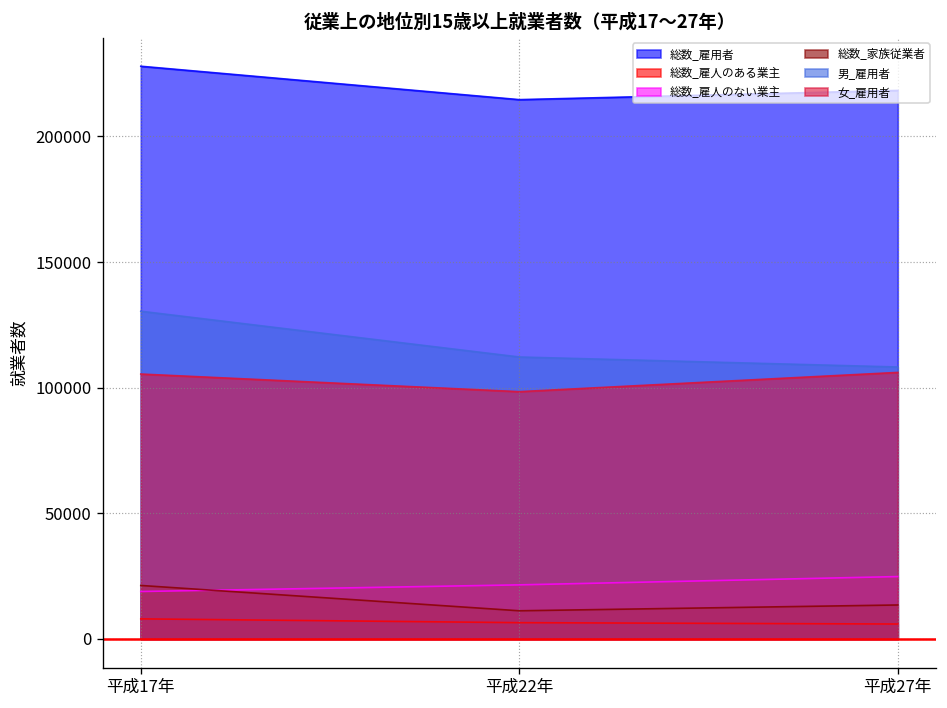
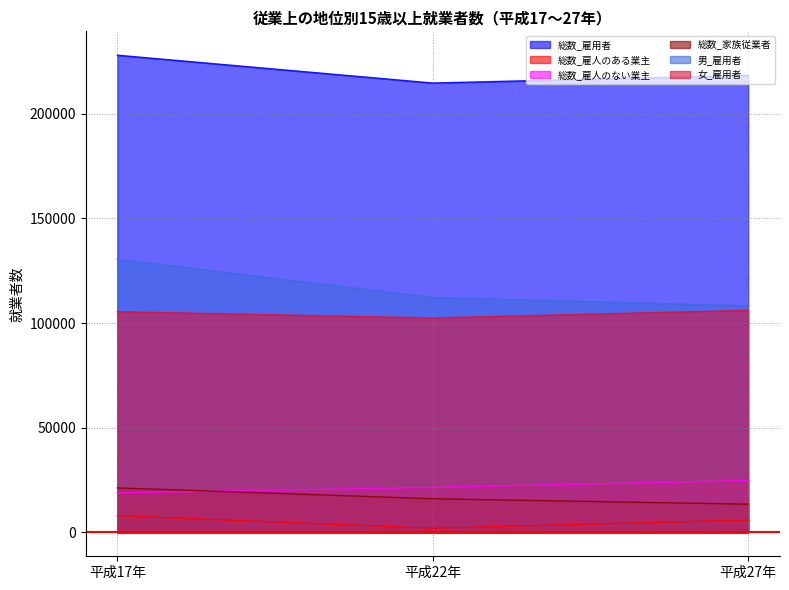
  {
    "総数_雇人のある業主": {
      "平成17年": 8000,
-     "平成22年": 6000,
+     "平成22年": 2000,
      "平成27年": 6000
    },
    "総数_雇人のない業主": {
      "平成17年": 19000,
      "平成22年": 22000,
      "平成27年": 25000
    },
    "総数_家族従業者": {
      "平成17年": 21000,
-     "平成22年": 11000,
+     "平成22年": 16000,
      "平成27年": 14000
    },
    "男_雇用者": {
      "平成17年": 130000,
      "平成22年": 112000,
      "平成27年": 108000
    },
    "女_雇用者": {
      "平成17年": 105000,
-     "平成22年": 98000,
+     "平成22年": 102000,
      "平成27年": 106000
    }
  }
